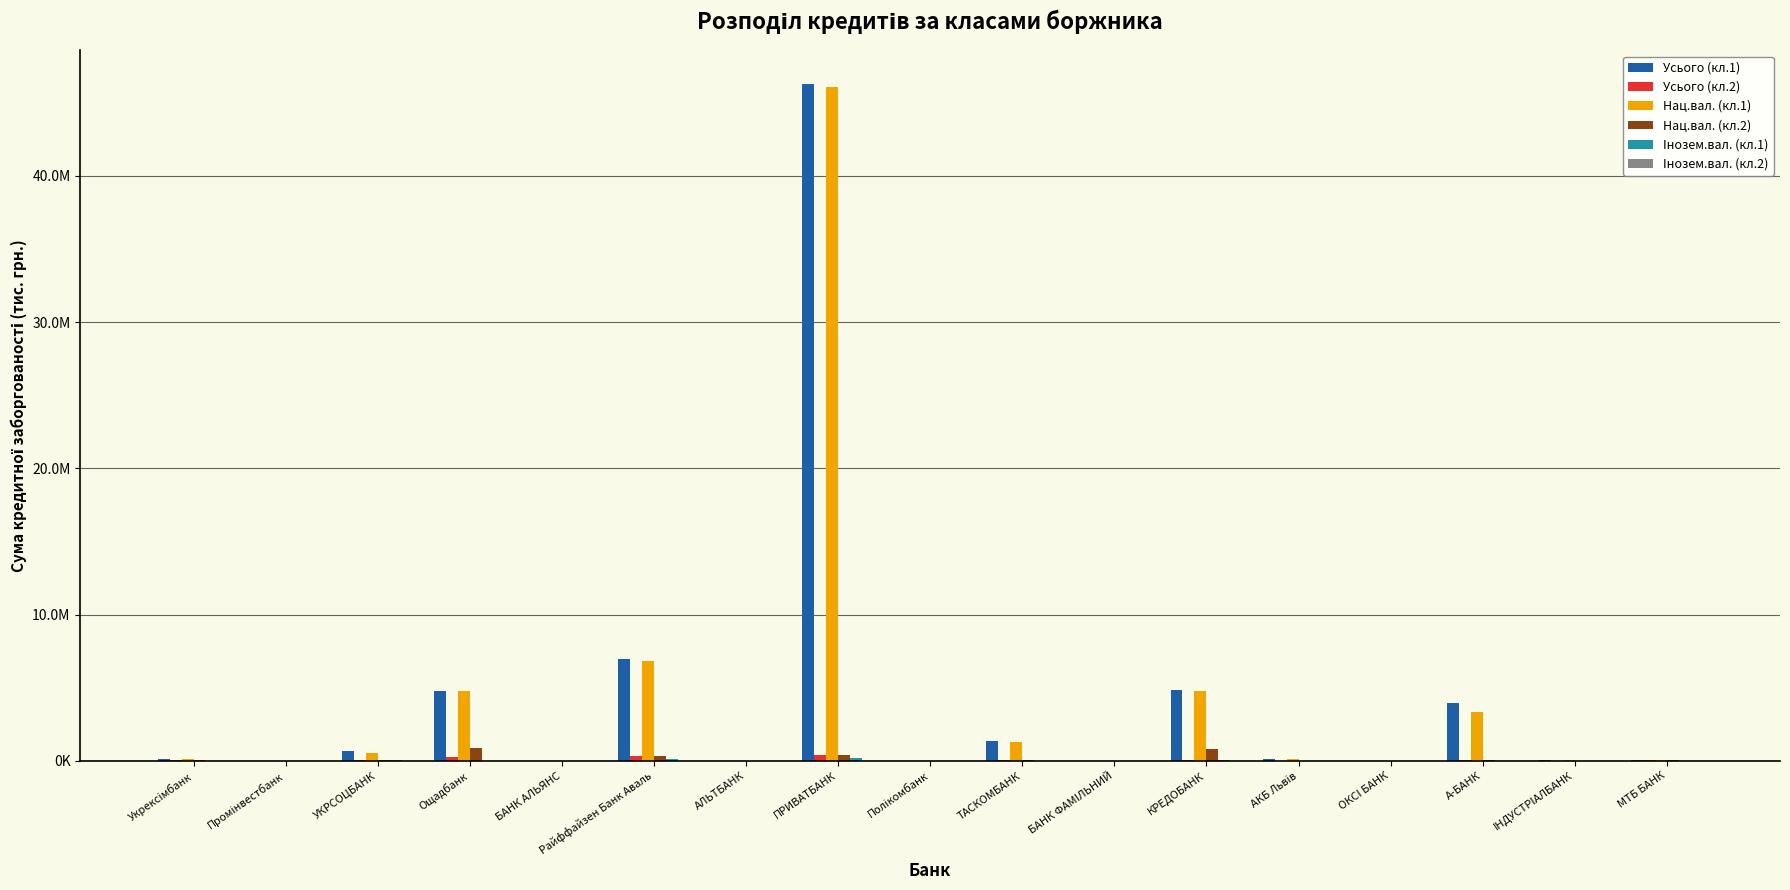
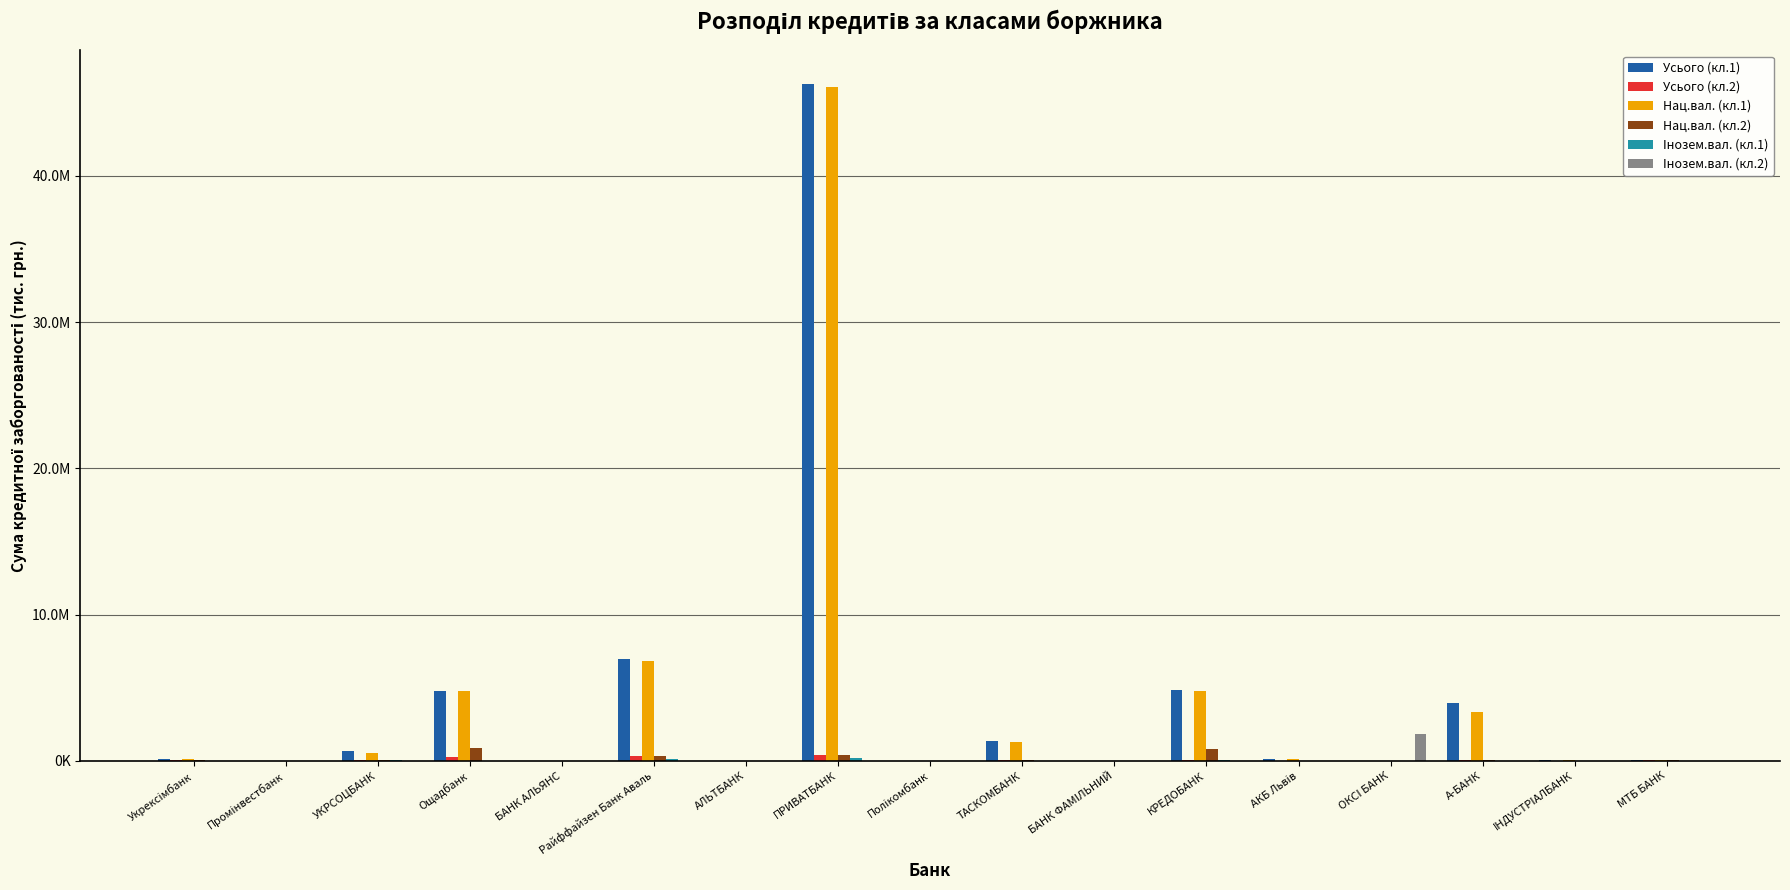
  {
    "Усього (кл.2)": {
      "Промінвестбанк": 0,
      "Ощадбанк": 300000,
      "Райффайзен Банк Аваль": 300000,
      "ПРИВАТБАНК": 400000,
      "БАНК ФАМІЛЬНИЙ": 0
    },
    "Нац.вал. (кл.1)": {
      "Промінвестбанк": 0,
      "УКРСОЦБАНК": 600000,
      "Ощадбанк": 4800000,
      "Райффайзен Банк Аваль": 6800000,
      "ПРИВАТБАНК": 46100000,
      "ТАСКОМБАНК": 1300000,
      "КРЕДОБАНК": 4800000,
      "А-БАНК": 3400000
    },
    "Нац.вал. (кл.2)": {
      "Промінвестбанк": 0,
      "Ощадбанк": 900000,
      "Райффайзен Банк Аваль": 300000,
      "ПРИВАТБАНК": 400000,
      "БАНК ФАМІЛЬНИЙ": 0,
      "КРЕДОБАНК": 800000
    },
    "Інозем.вал. (кл.2)": {
      "Промінвестбанк": 0,
      "БАНК АЛЬЯНС": 0,
      "АЛЬТБАНК": 0,
      "Полікомбанк": 0,
      "БАНК ФАМІЛЬНИЙ": 0,
-     "ОКСІ БАНК": 0,
+     "ОКСІ БАНК": 1800000,
      "ІНДУСТРІАЛБАНК": 0
    }
  }
